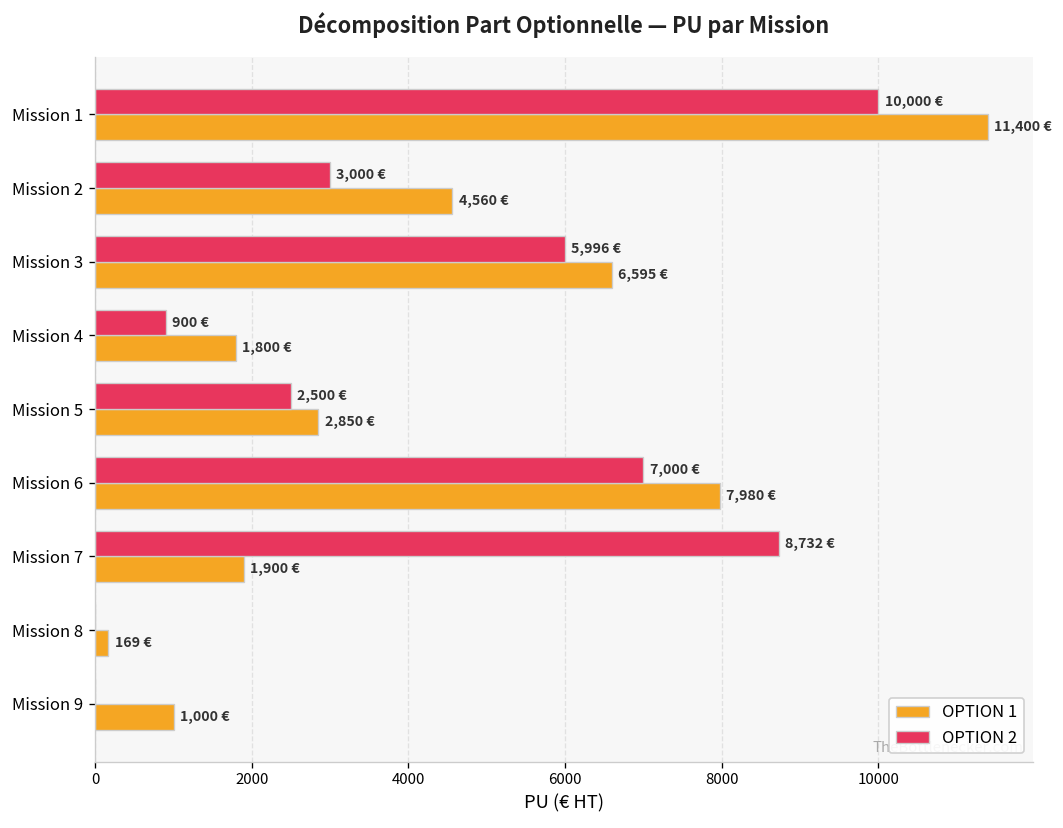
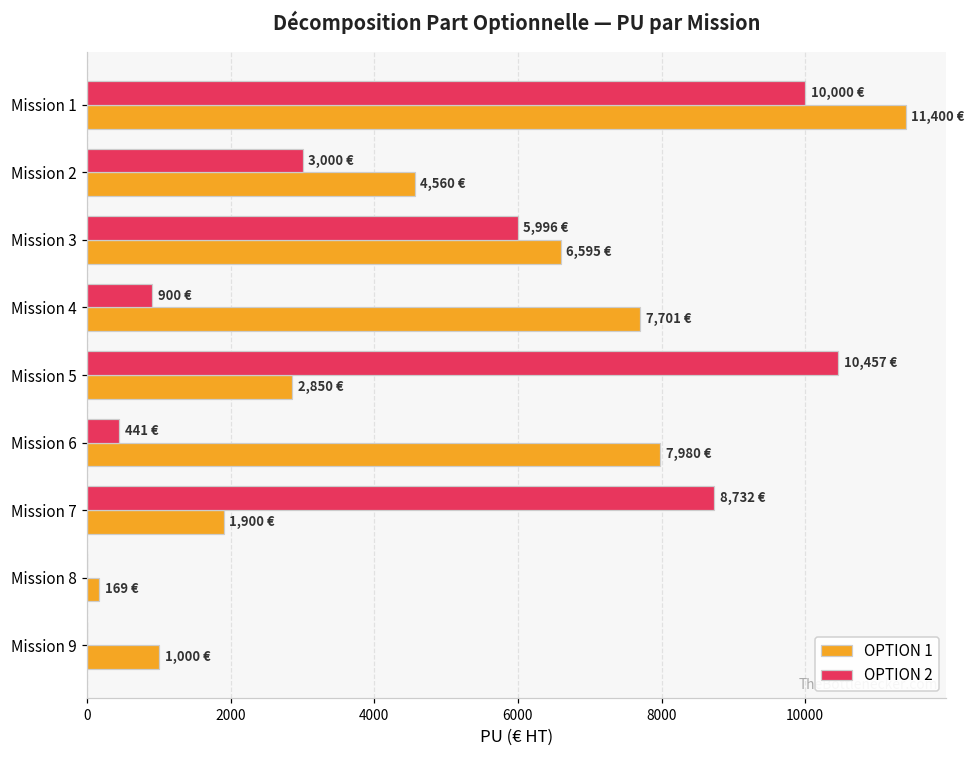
  {
    "OPTION 1": {
      "Mission 1": "11,400",
      "Mission 2": "4,560",
      "Mission 3": "6,595",
-     "Mission 4": "1,800",
+     "Mission 4": "7,701",
      "Mission 5": "2,850",
      "Mission 6": "7,980",
      "Mission 7": "1,900",
      "Mission 8": "169",
      "Mission 9": "1,000"
    },
    "OPTION 2": {
      "Mission 1": "10,000",
      "Mission 2": "3,000",
      "Mission 3": "5,996",
      "Mission 4": "900",
-     "Mission 5": "2,500",
-     "Mission 6": "7,000",
+     "Mission 5": "10,457",
+     "Mission 6": "441",
      "Mission 7": "8,732"
    }
  }
